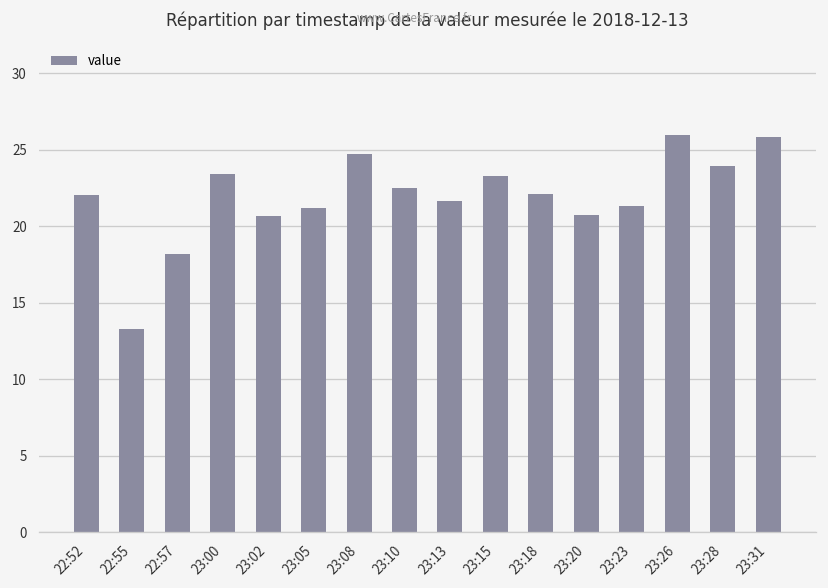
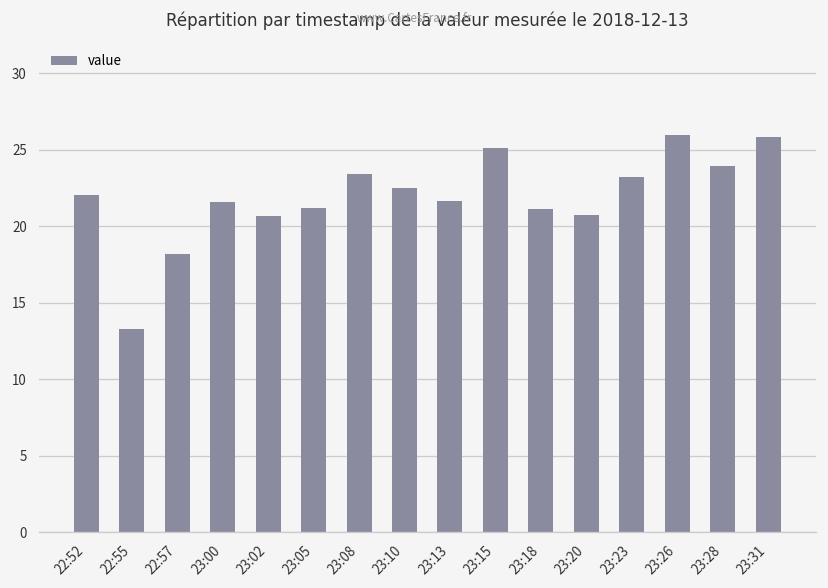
  {
    "22:52": 22.0,
    "22:55": 13.3,
    "22:57": 18.2,
-   "23:00": 23.4,
+   "23:00": 21.6,
    "23:02": 20.6,
    "23:05": 21.2,
-   "23:08": 24.7,
+   "23:08": 23.4,
    "23:10": 22.5,
    "23:13": 21.6,
-   "23:15": 23.3,
-   "23:18": 22.1,
+   "23:15": 25.1,
+   "23:18": 21.1,
    "23:20": 20.7,
-   "23:23": 21.3,
+   "23:23": 23.2,
    "23:26": 26.0,
    "23:28": 23.9,
    "23:31": 25.8
  }
